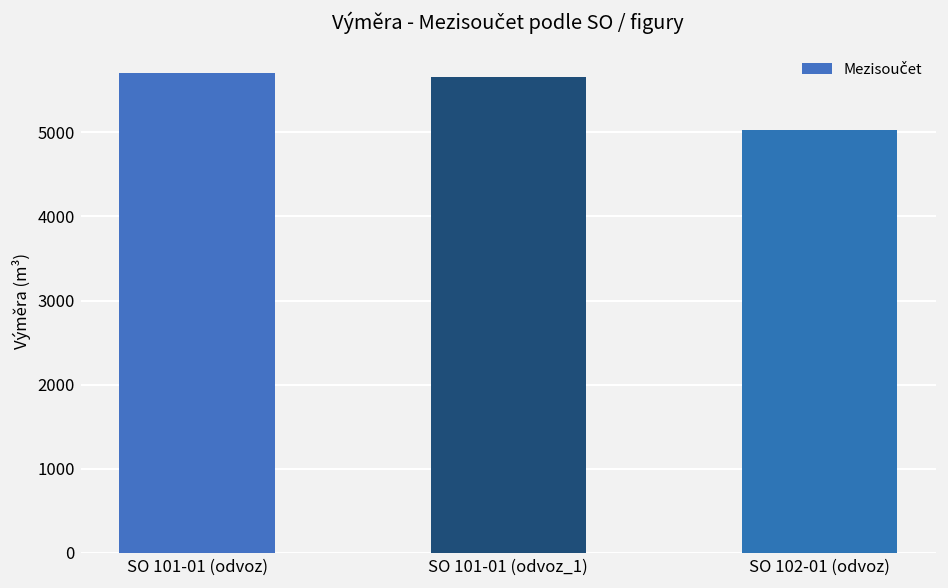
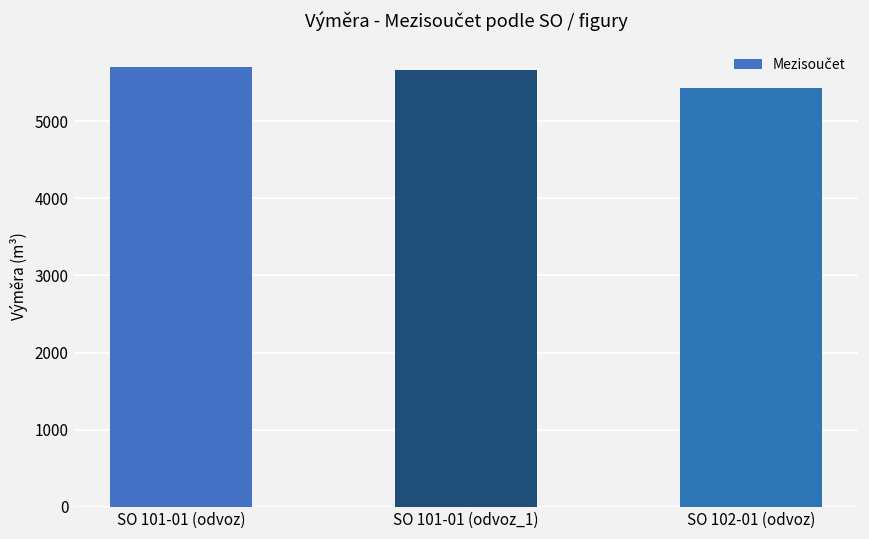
  {
    "SO 101-01 (odvoz)": 5700,
    "SO 101-01 (odvoz_1)": 5700,
-   "SO 102-01 (odvoz)": 5000
+   "SO 102-01 (odvoz)": 5400
  }
